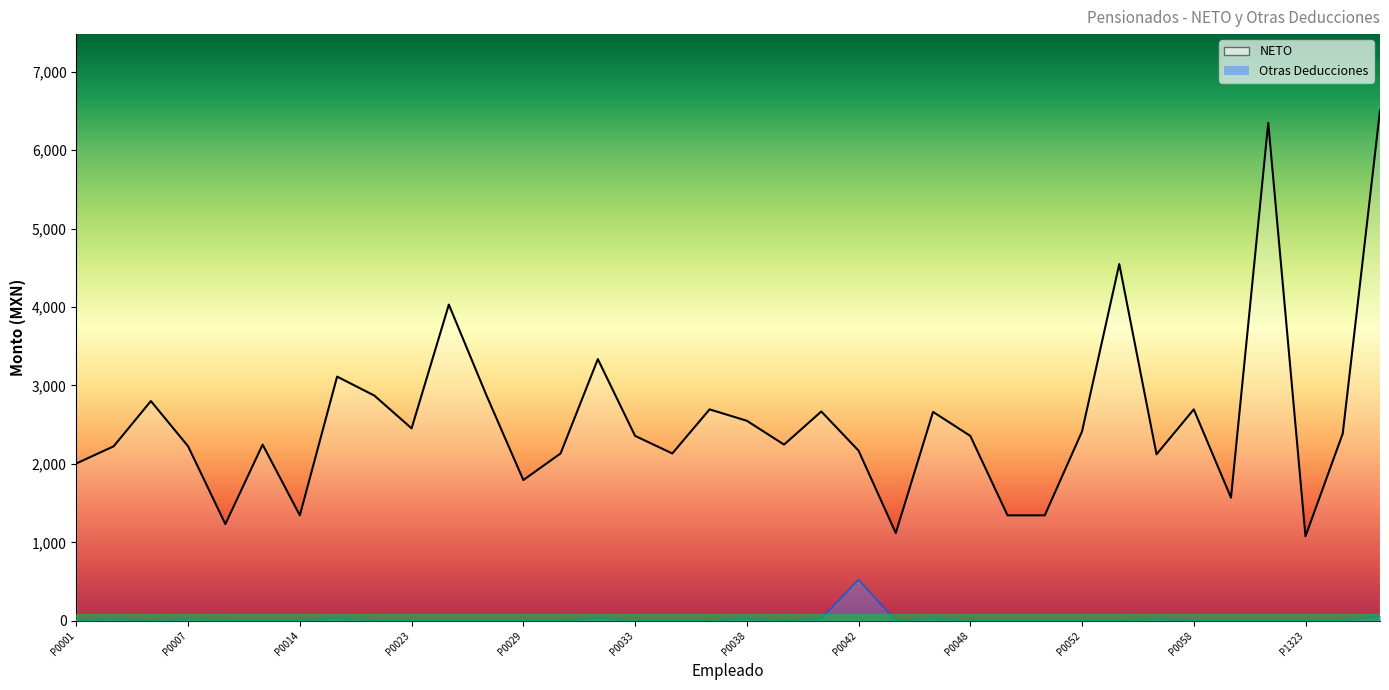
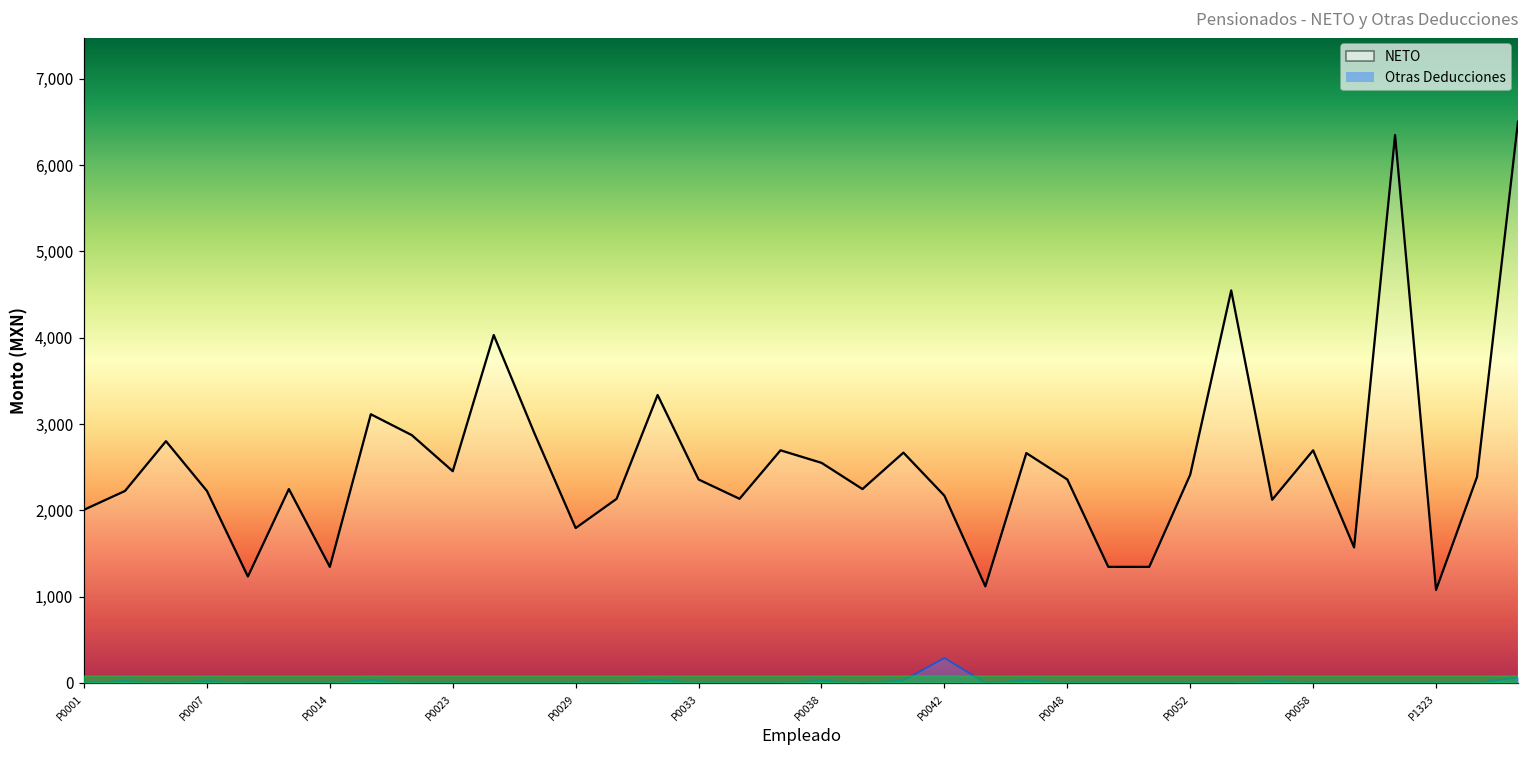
  {
    "Otras Deducciones": {
-     "P0042": 500
+     "P0042": 300
    }
  }
